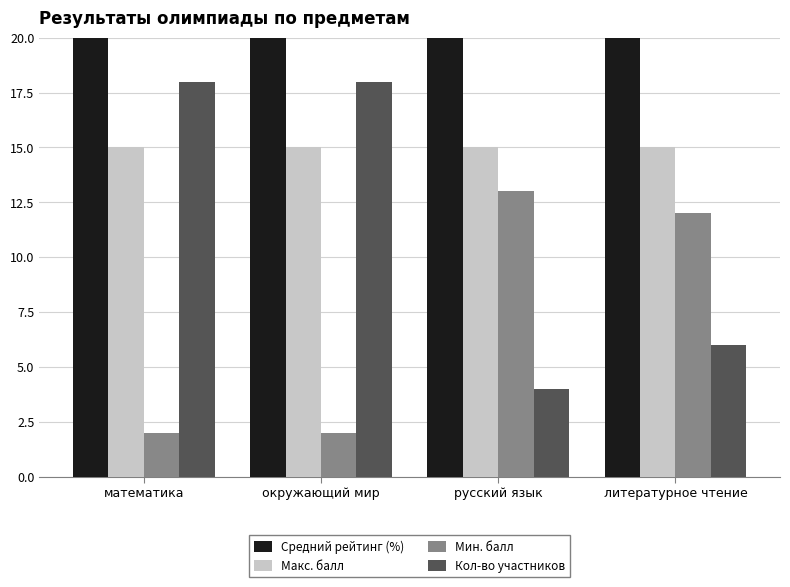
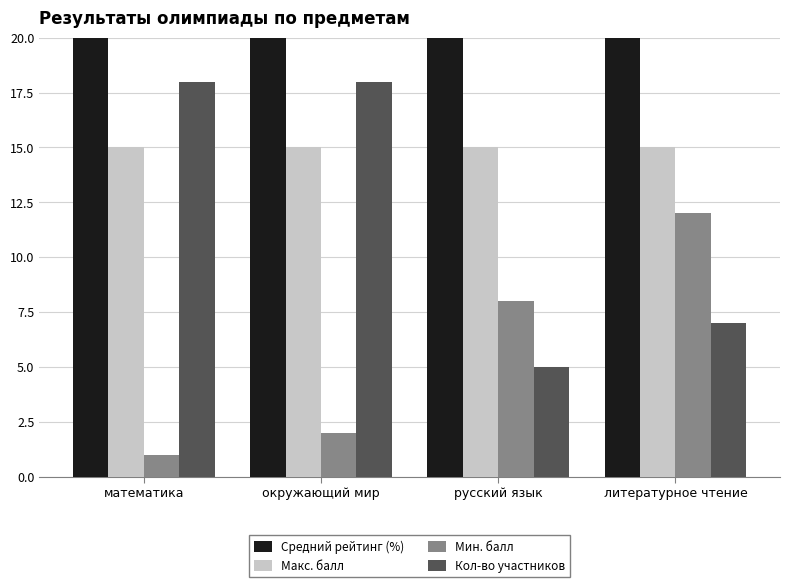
  {
    "Макс. балл": {
      "математика": 15,
      "окружающий мир": 15,
      "русский язык": 15,
      "литературное чтение": 15
    },
    "Мин. балл": {
-     "математика": 2,
+     "математика": 1,
      "окружающий мир": 2,
-     "русский язык": 13,
+     "русский язык": 8,
      "литературное чтение": 12
    },
    "Кол-во участников": {
      "математика": 18,
      "окружающий мир": 18,
-     "русский язык": 4,
-     "литературное чтение": 6
+     "русский язык": 5,
+     "литературное чтение": 7
    }
  }
